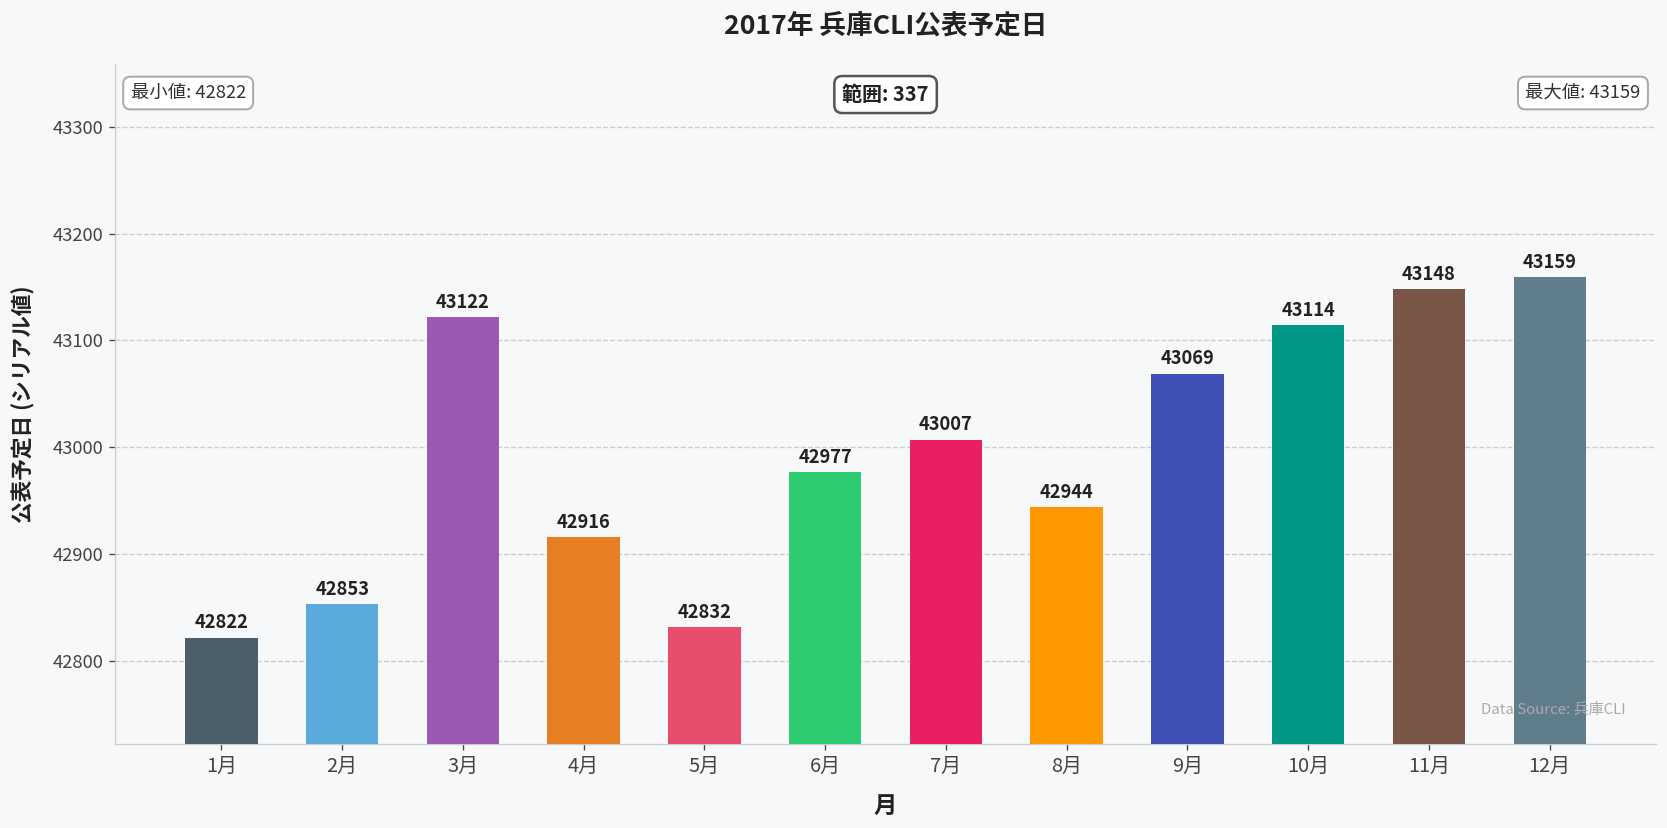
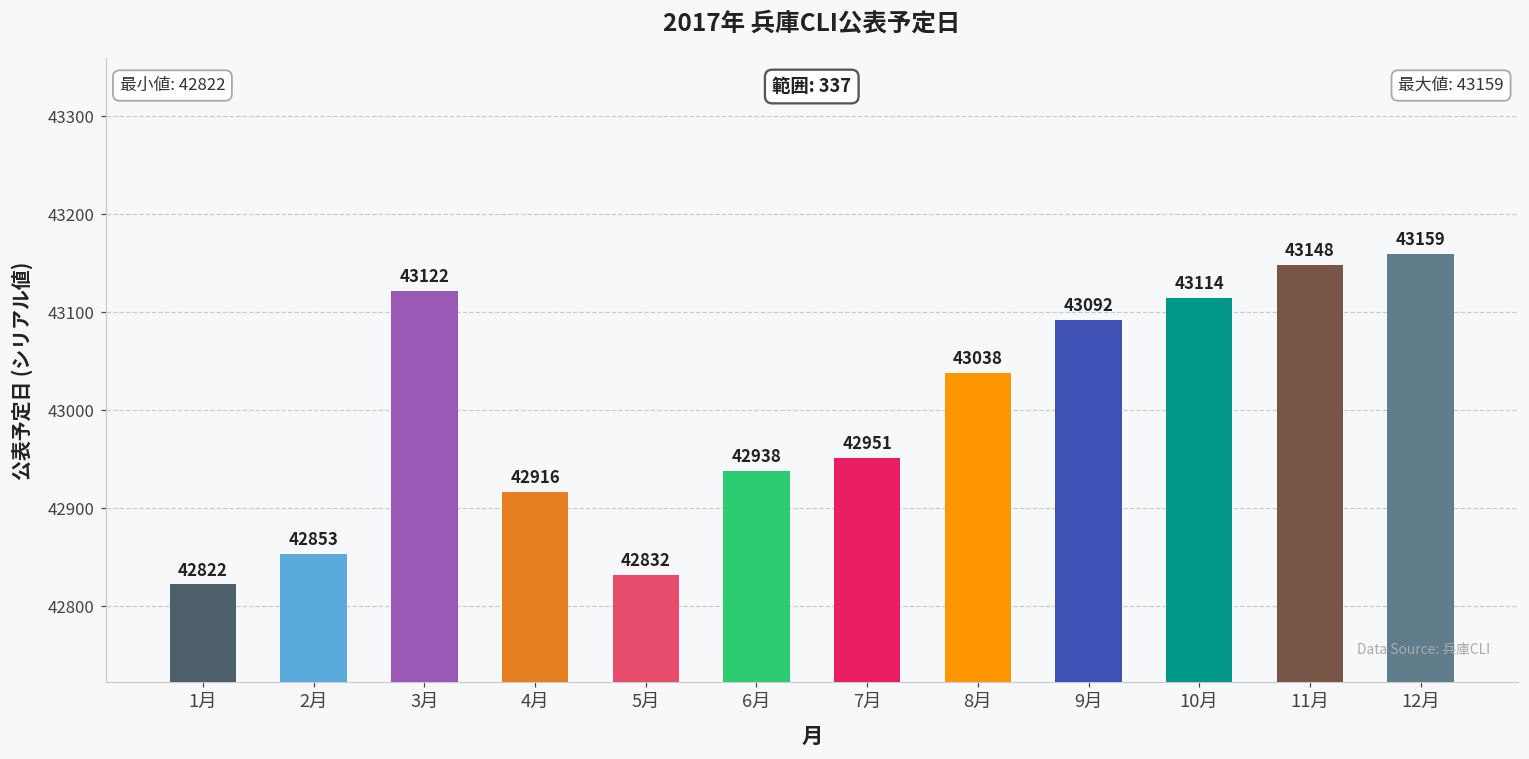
  {
    "1月": 42822,
    "2月": 42853,
    "3月": 43122,
    "4月": 42916,
    "5月": 42832,
-   "6月": 42977,
-   "7月": 43007,
-   "8月": 42944,
-   "9月": 43069,
+   "6月": 42938,
+   "7月": 42951,
+   "8月": 43038,
+   "9月": 43092,
    "10月": 43114,
    "11月": 43148,
    "12月": 43159
  }
